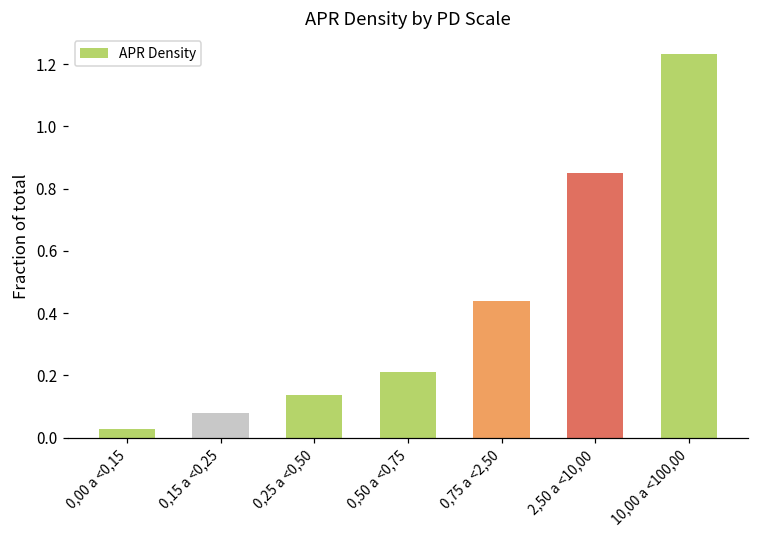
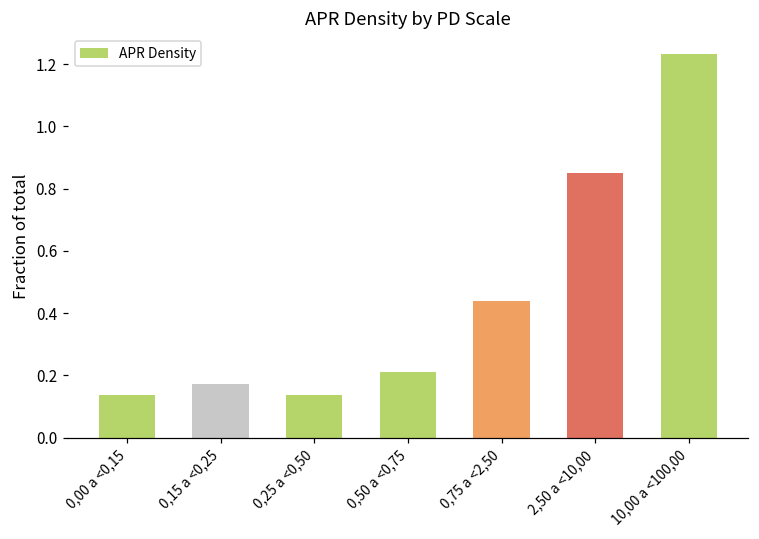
  {
-   "0,00 a <0,15": 0.03,
-   "0,15 a <0,25": 0.08,
+   "0,00 a <0,15": 0.14,
+   "0,15 a <0,25": 0.17,
    "0,25 a <0,50": 0.14,
    "0,50 a <0,75": 0.21,
    "0,75 a <2,50": 0.44,
    "2,50 a <10,00": 0.85,
    "10,00 a <100,00": 1.23
  }
